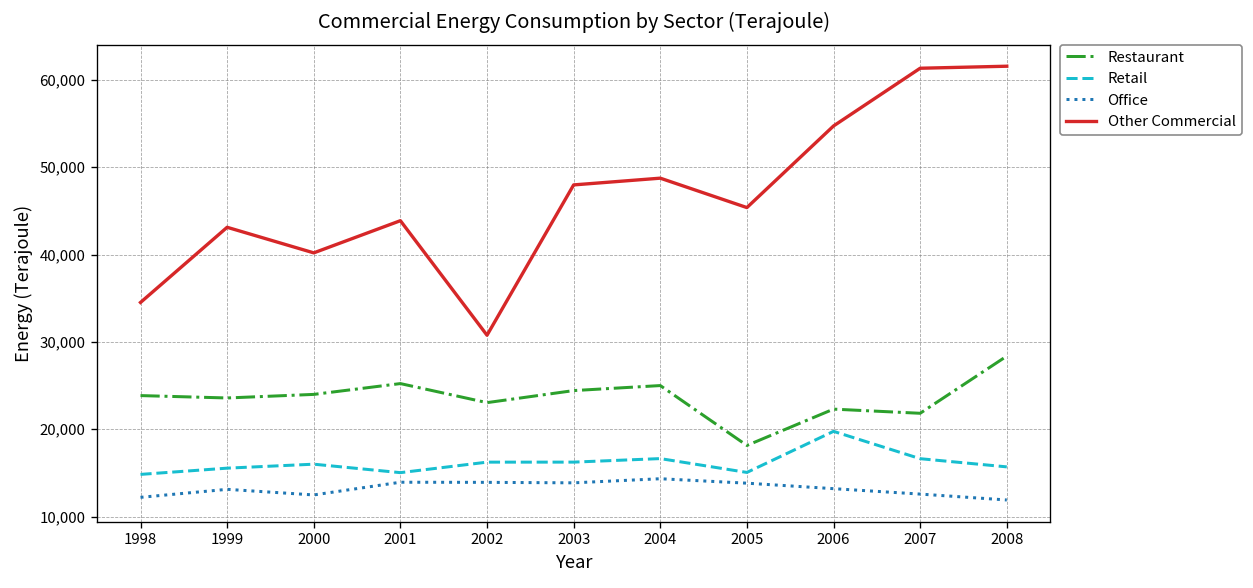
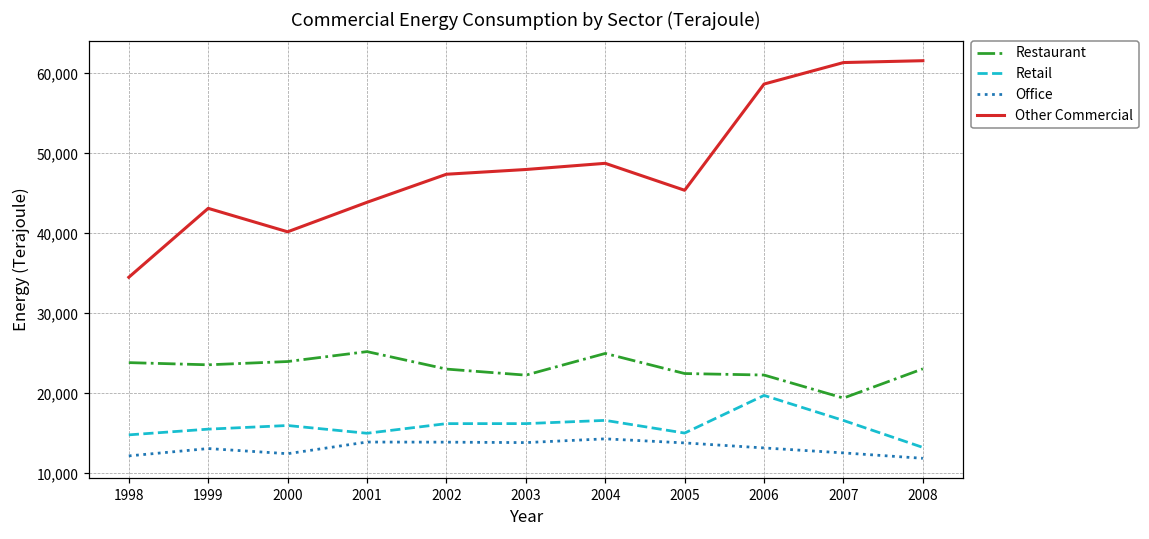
  {
    "Restaurant": {
      "1998": "24,000",
      "1999": "24,000",
      "2000": "24,000",
      "2001": "25,000",
      "2002": "23,000",
-     "2003": "24,000",
+     "2003": "22,000",
      "2004": "25,000",
-     "2005": "18,000",
+     "2005": "22,000",
      "2006": "22,000",
-     "2007": "22,000",
-     "2008": "28,000"
+     "2007": "19,000",
+     "2008": "23,000"
    },
    "Retail": {
      "1998": "15,000",
      "1999": "16,000",
      "2000": "16,000",
      "2001": "15,000",
      "2002": "16,000",
      "2003": "16,000",
      "2004": "17,000",
      "2005": "15,000",
      "2006": "20,000",
      "2007": "17,000",
-     "2008": "16,000"
+     "2008": "13,000"
    },
    "Office": {
      "1998": "12,000",
      "1999": "13,000",
      "2000": "12,000",
      "2001": "14,000",
      "2002": "14,000",
      "2003": "14,000",
      "2004": "14,000",
      "2005": "14,000",
      "2006": "13,000",
      "2007": "13,000",
      "2008": "12,000"
    },
    "Other Commercial": {
      "1998": "35,000",
      "1999": "43,000",
      "2000": "40,000",
      "2001": "44,000",
-     "2002": "31,000",
+     "2002": "47,000",
      "2003": "48,000",
      "2004": "49,000",
      "2005": "45,000",
-     "2006": "55,000",
+     "2006": "59,000",
      "2007": "61,000",
      "2008": "62,000"
    }
  }
